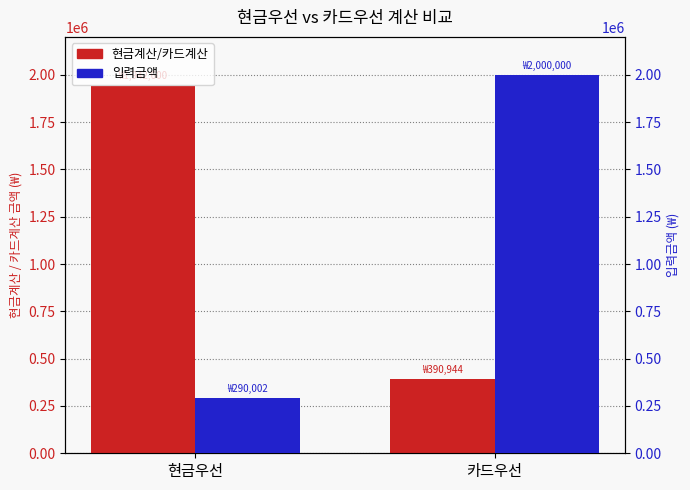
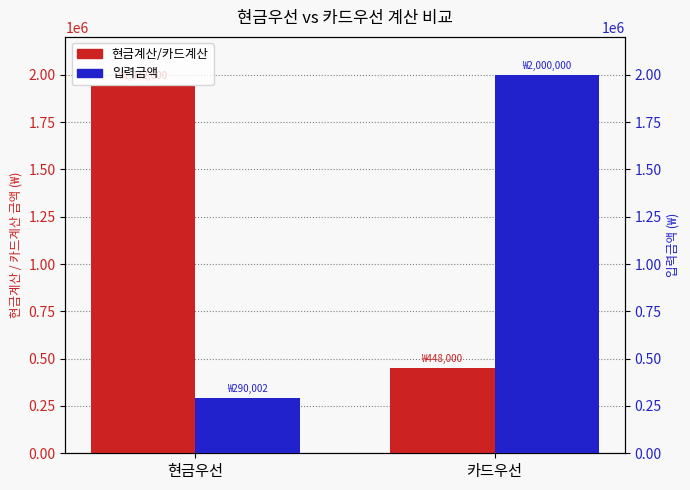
  {
    "현금계산/카드계산": {
-     "카드우선": "390,944"
+     "카드우선": "448,000"
    },
    "입력금액": {
      "현금우선": "290,002",
      "카드우선": "2,000,000"
    }
  }
